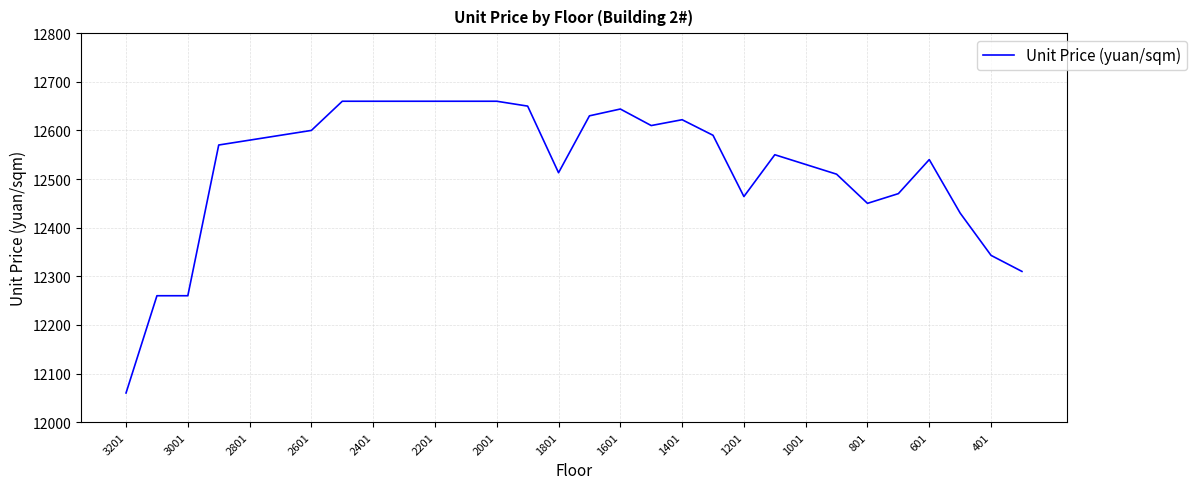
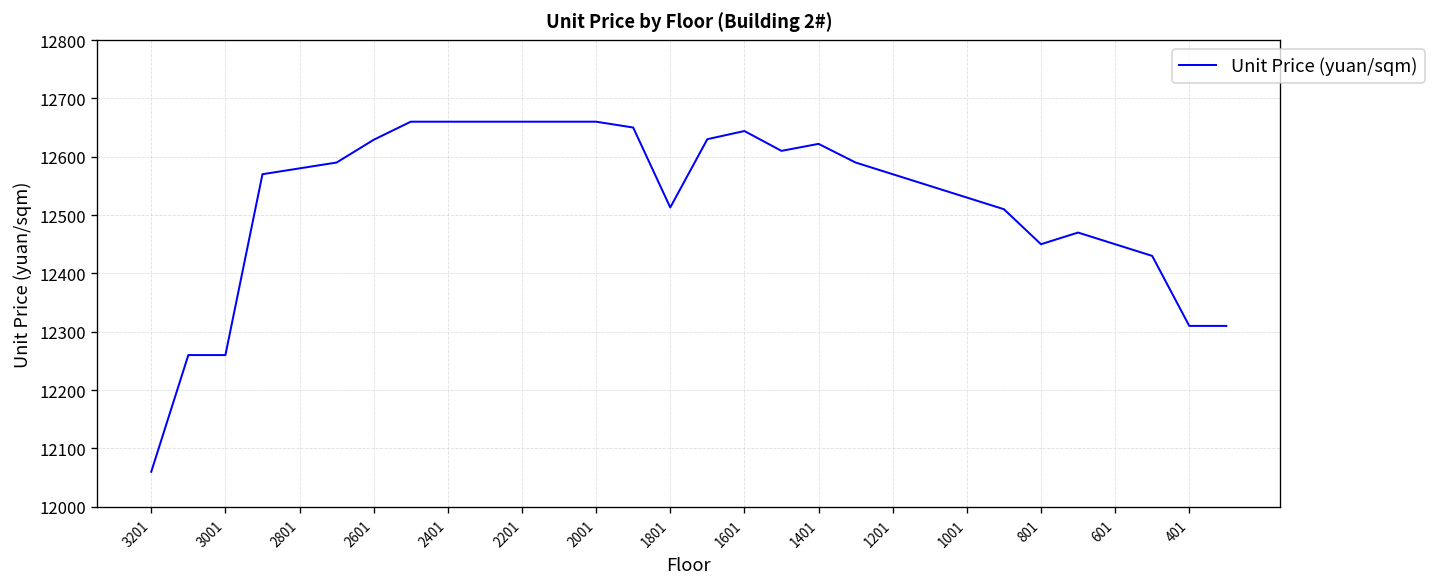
  {
    "3201": 12060,
    "3001": 12260,
    "2801": 12580,
-   "2601": 12600,
+   "2601": 12630,
    "2401": 12660,
    "2201": 12660,
    "2001": 12660,
    "1801": 12510,
    "1601": 12640,
    "1401": 12620,
-   "1201": 12460,
+   "1201": 12570,
    "1001": 12530,
    "801": 12450,
-   "601": 12540,
-   "401": 12340
+   "601": 12450,
+   "401": 12310
  }
